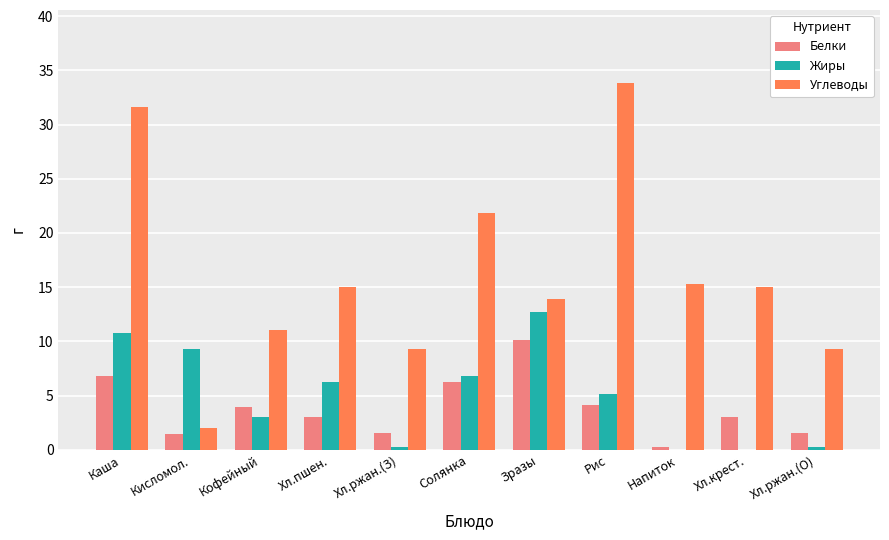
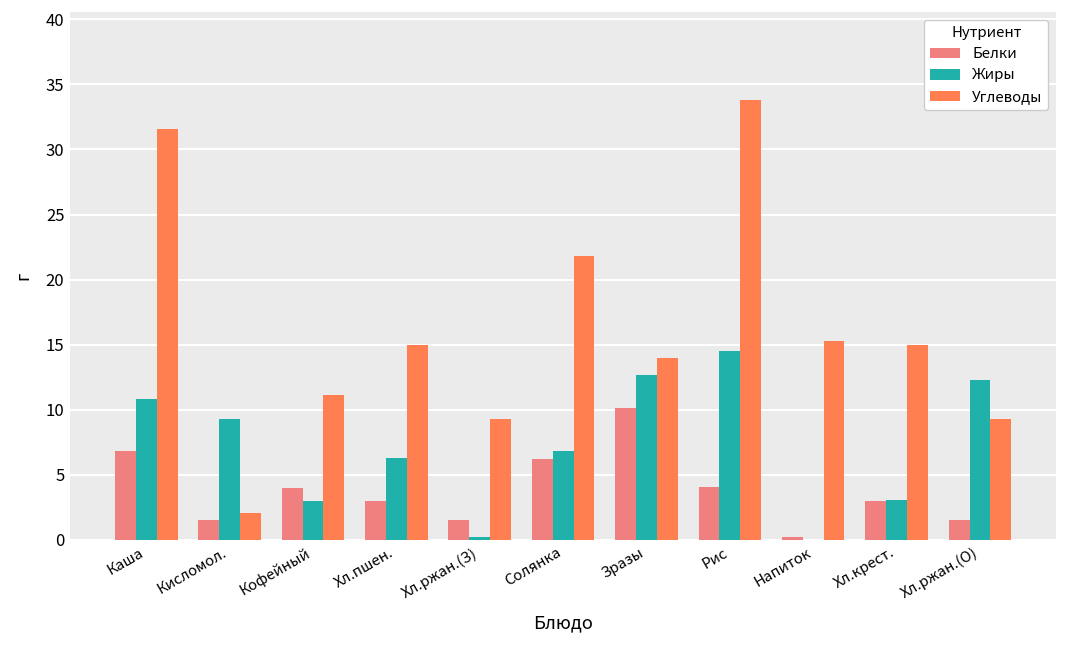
  {
    "Жиры": {
      "Каша": 10.8,
      "Кисломол.": 9.3,
      "Кофейный": 3.0,
      "Хл.пшен.": 6.3,
      "Хл.ржан.(З)": 0.2,
      "Солянка": 6.8,
      "Зразы": 12.7,
-     "Рис": 5.2,
+     "Рис": 14.5,
      "Напиток": 0.0,
-     "Хл.крест.": 0.0,
-     "Хл.ржан.(О)": 0.2
+     "Хл.крест.": 3.1,
+     "Хл.ржан.(О)": 12.3
    }
  }
